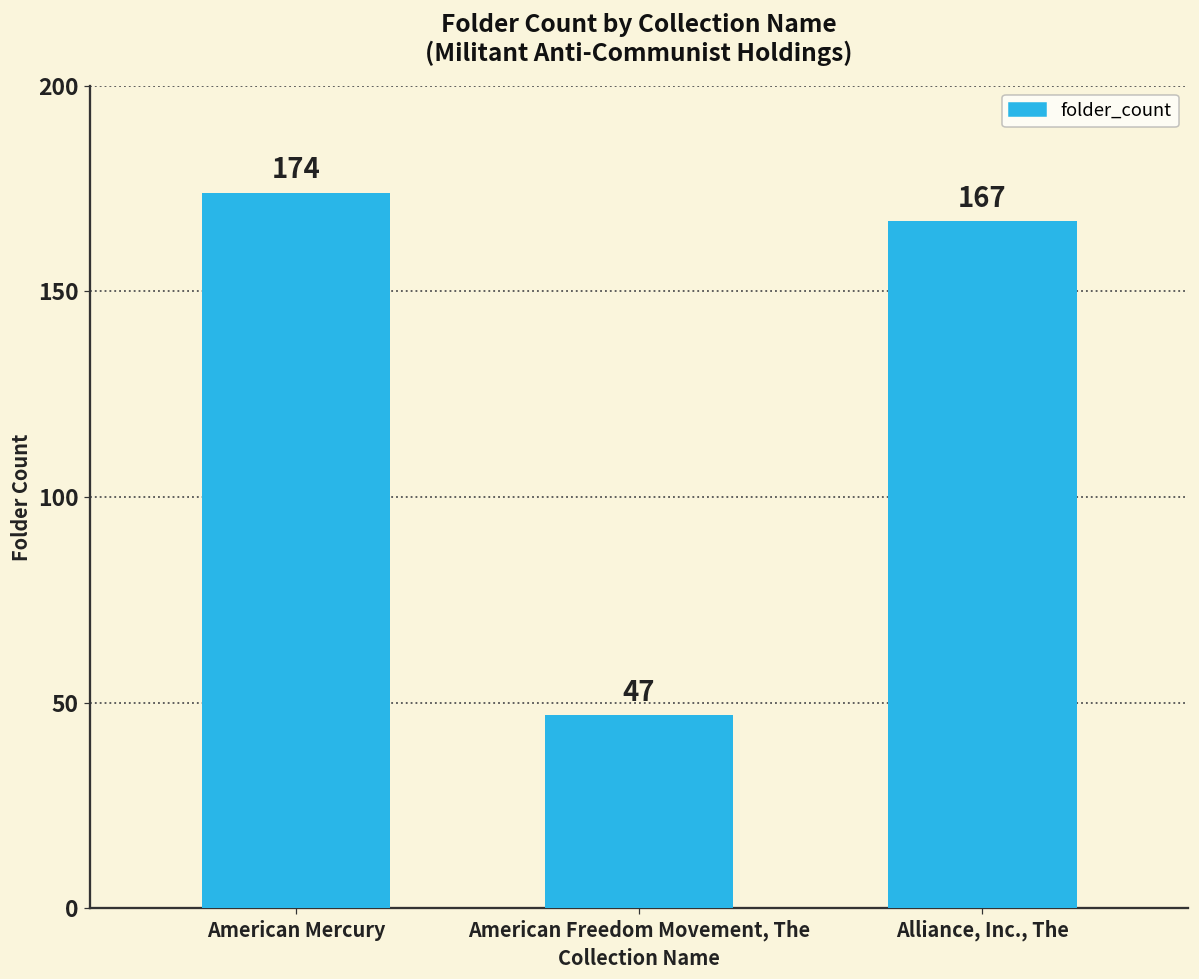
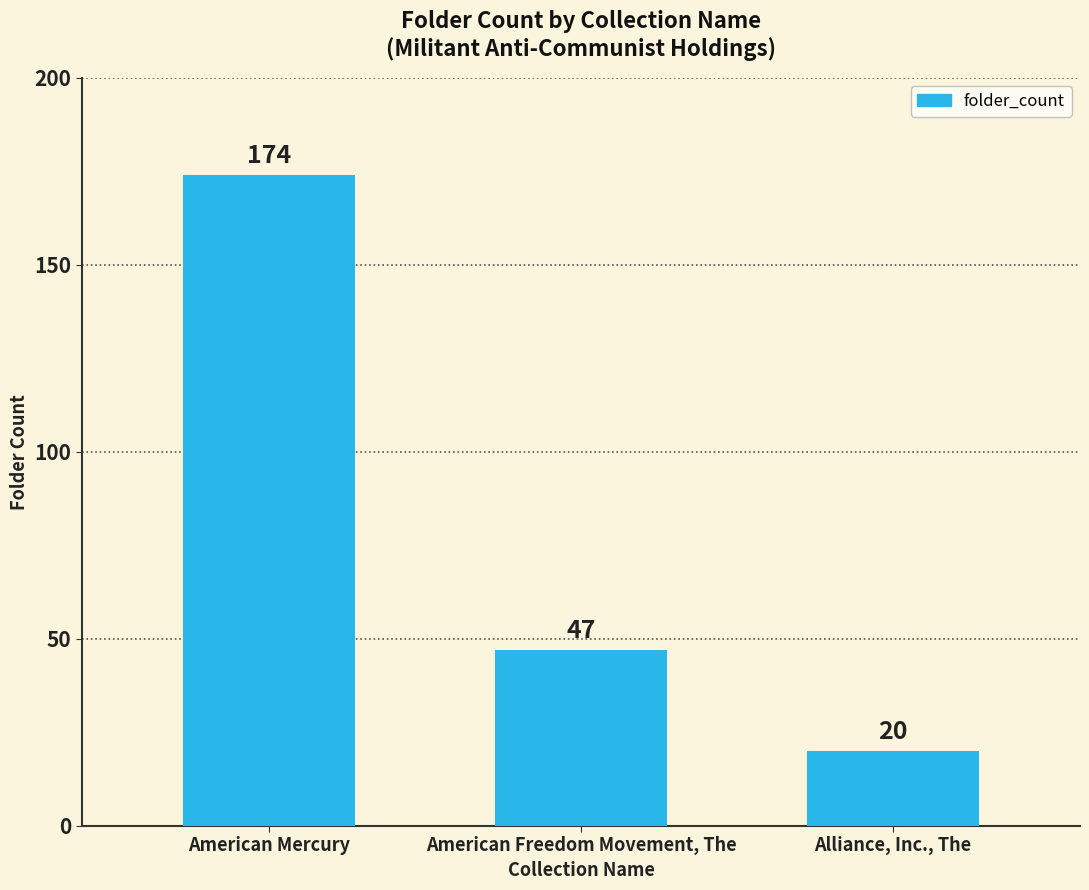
  {
    "American Mercury": 174,
    "American Freedom Movement, The": 47,
-   "Alliance, Inc., The": 167
+   "Alliance, Inc., The": 20
  }
